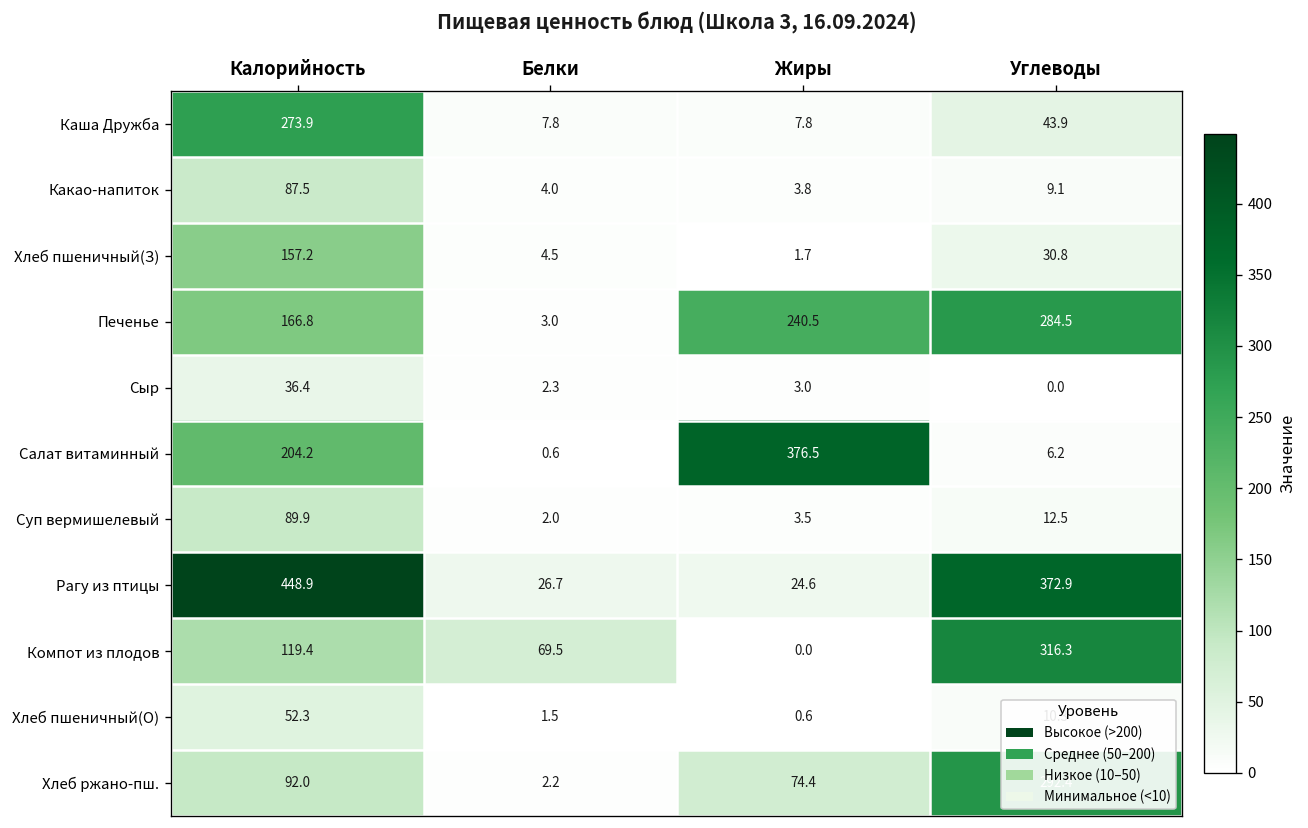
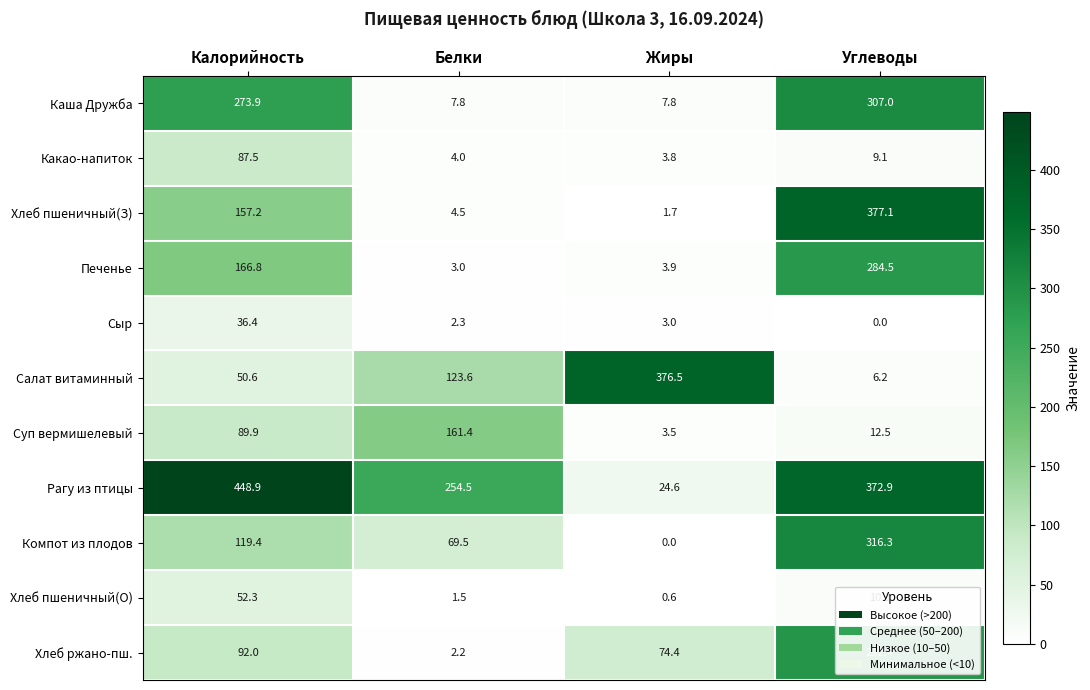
  {
    "Каша Дружба": {
      "Калорийность": 273.9,
      "Белки": 7.8,
      "Жиры": 7.8,
-     "Углеводы": 43.9
+     "Углеводы": 307.0
    },
    "Какао-напиток": {
      "Калорийность": 87.5,
      "Белки": 4.0,
      "Жиры": 3.8,
      "Углеводы": 9.1
    },
    "Хлеб пшеничный(З)": {
      "Калорийность": 157.2,
      "Белки": 4.5,
      "Жиры": 1.7,
-     "Углеводы": 30.8
+     "Углеводы": 377.1
    },
    "Печенье": {
      "Калорийность": 166.8,
      "Белки": 3.0,
-     "Жиры": 240.5,
+     "Жиры": 3.9,
      "Углеводы": 284.5
    },
    "Сыр": {
      "Калорийность": 36.4,
      "Белки": 2.3,
      "Жиры": 3.0,
      "Углеводы": 0.0
    },
    "Салат витаминный": {
-     "Калорийность": 204.2,
-     "Белки": 0.6,
+     "Калорийность": 50.6,
+     "Белки": 123.6,
      "Жиры": 376.5,
      "Углеводы": 6.2
    },
    "Суп вермишелевый": {
      "Калорийность": 89.9,
-     "Белки": 2.0,
+     "Белки": 161.4,
      "Жиры": 3.5,
      "Углеводы": 12.5
    },
    "Рагу из птицы": {
      "Калорийность": 448.9,
-     "Белки": 26.7,
+     "Белки": 254.5,
      "Жиры": 24.6,
      "Углеводы": 372.9
    },
    "Компот из плодов": {
      "Калорийность": 119.4,
      "Белки": 69.5,
      "Жиры": 0.0,
      "Углеводы": 316.3
    },
    "Хлеб пшеничный(О)": {
      "Калорийность": 52.3,
      "Белки": 1.5,
      "Жиры": 0.6
    },
    "Хлеб ржано-пш.": {
      "Калорийность": 92.0,
      "Белки": 2.2,
      "Жиры": 74.4
    }
  }
